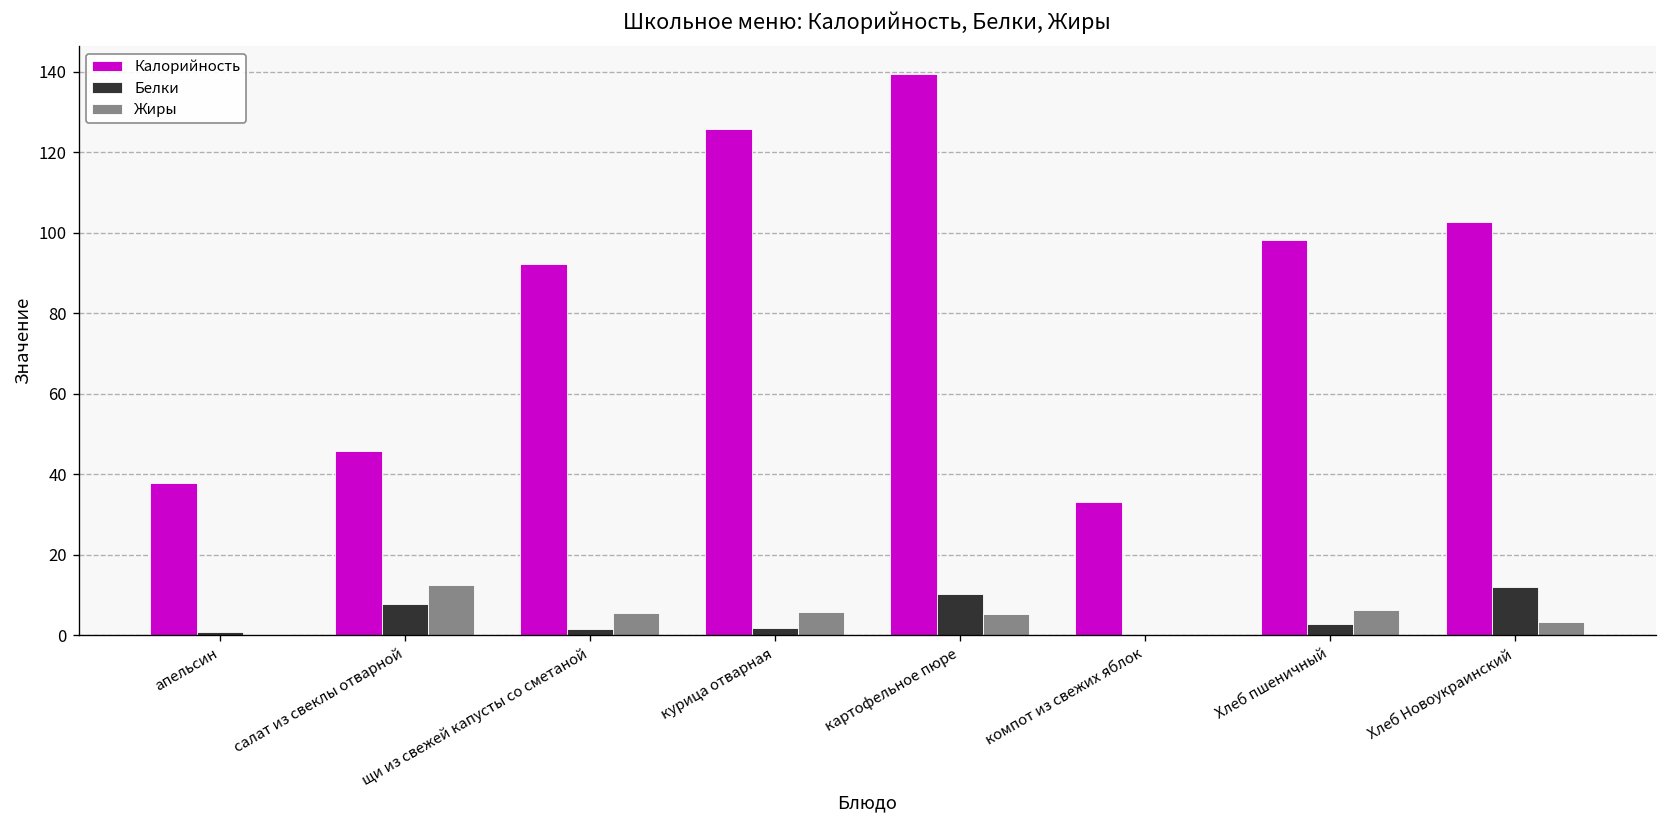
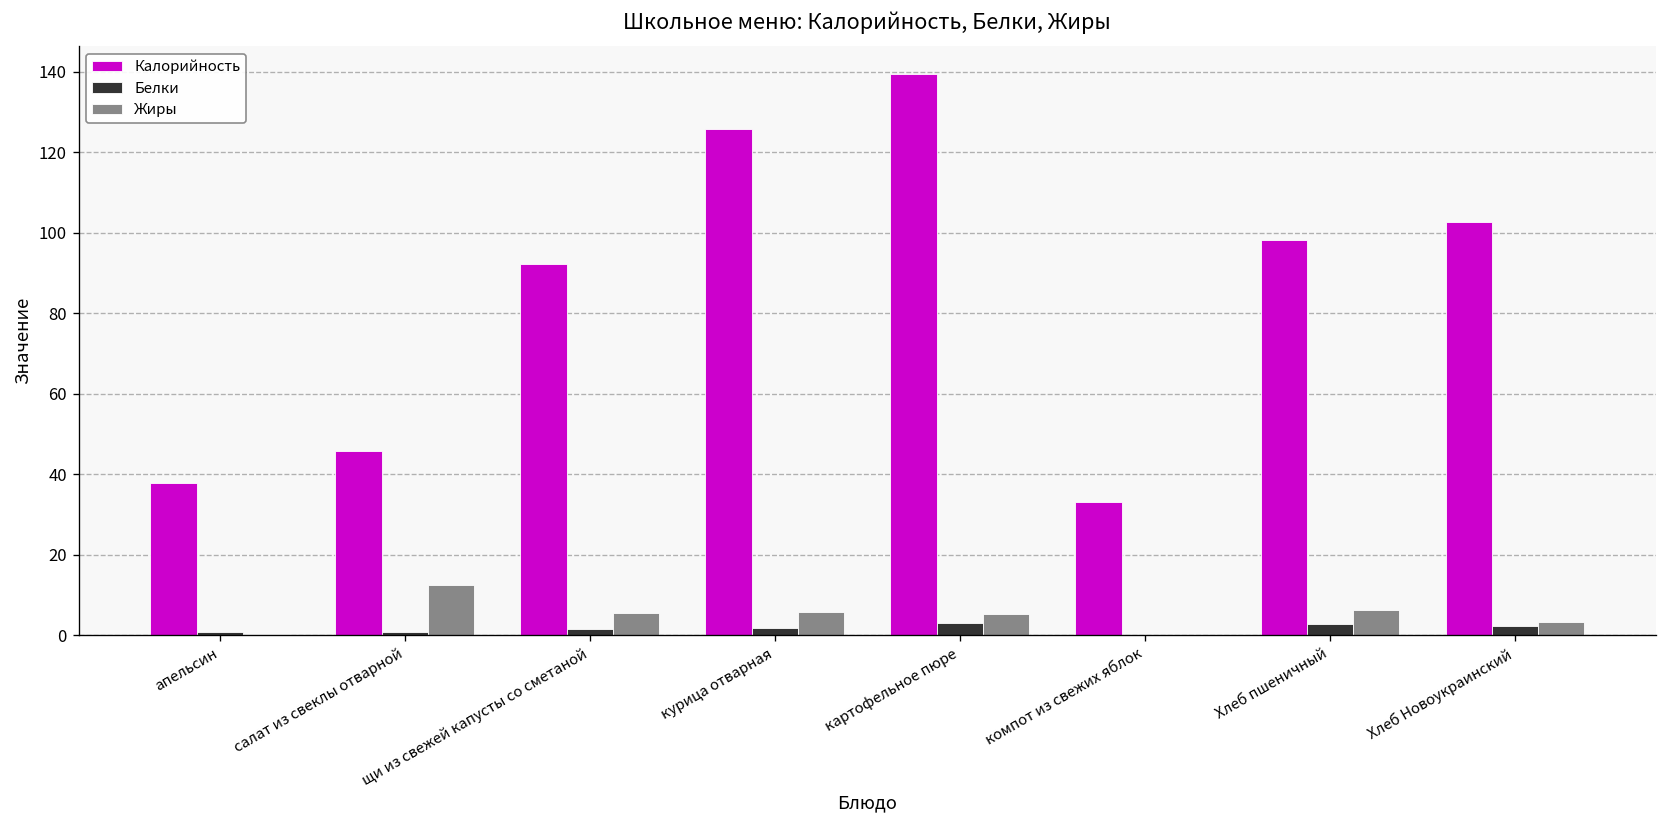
  {
    "Калорийность": {
      "апельсин": 38,
      "салат из свеклы отварной": 46,
      "щи из свежей капусты со сметаной": 92,
      "курица отварная": 126,
      "картофельное пюре": 139,
      "компот из свежих яблок": 33,
      "Хлеб пшеничный": 98,
      "Хлеб Новоукраинский": 103
    },
    "Белки": {
      "апельсин": 1,
-     "салат из свеклы отварной": 8,
+     "салат из свеклы отварной": 1,
      "щи из свежей капусты со сметаной": 2,
      "курица отварная": 2,
-     "картофельное пюре": 10,
+     "картофельное пюре": 3,
      "компот из свежих яблок": 0,
      "Хлеб пшеничный": 3,
-     "Хлеб Новоукраинский": 12
+     "Хлеб Новоукраинский": 2
    },
    "Жиры": {
      "салат из свеклы отварной": 13,
      "щи из свежей капусты со сметаной": 6,
      "курица отварная": 6,
      "картофельное пюре": 5,
      "компот из свежих яблок": 0,
      "Хлеб пшеничный": 6,
      "Хлеб Новоукраинский": 3
    }
  }
